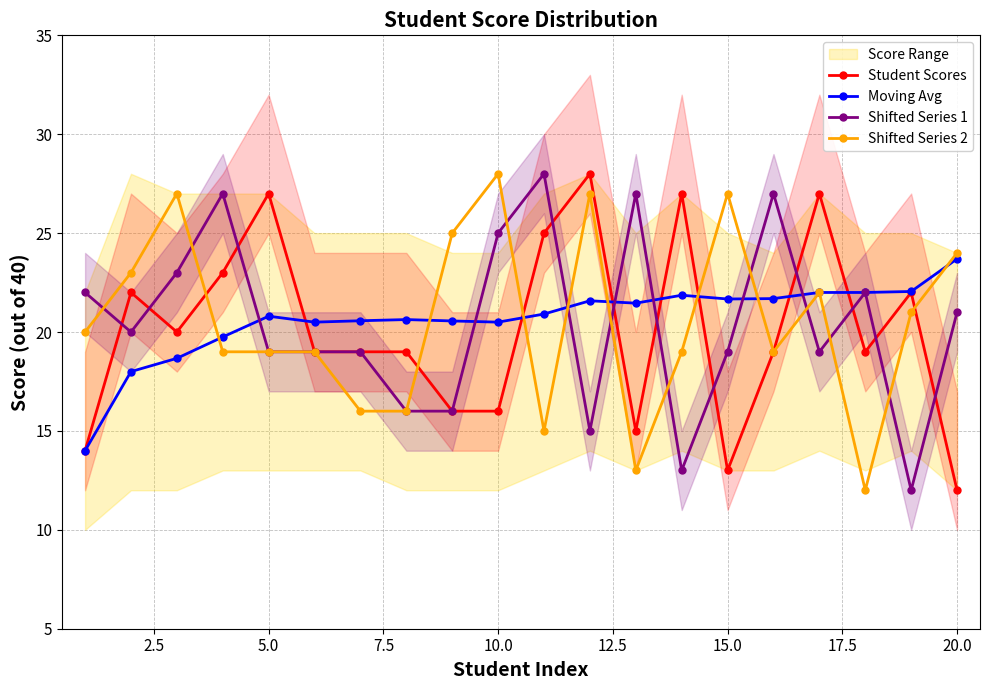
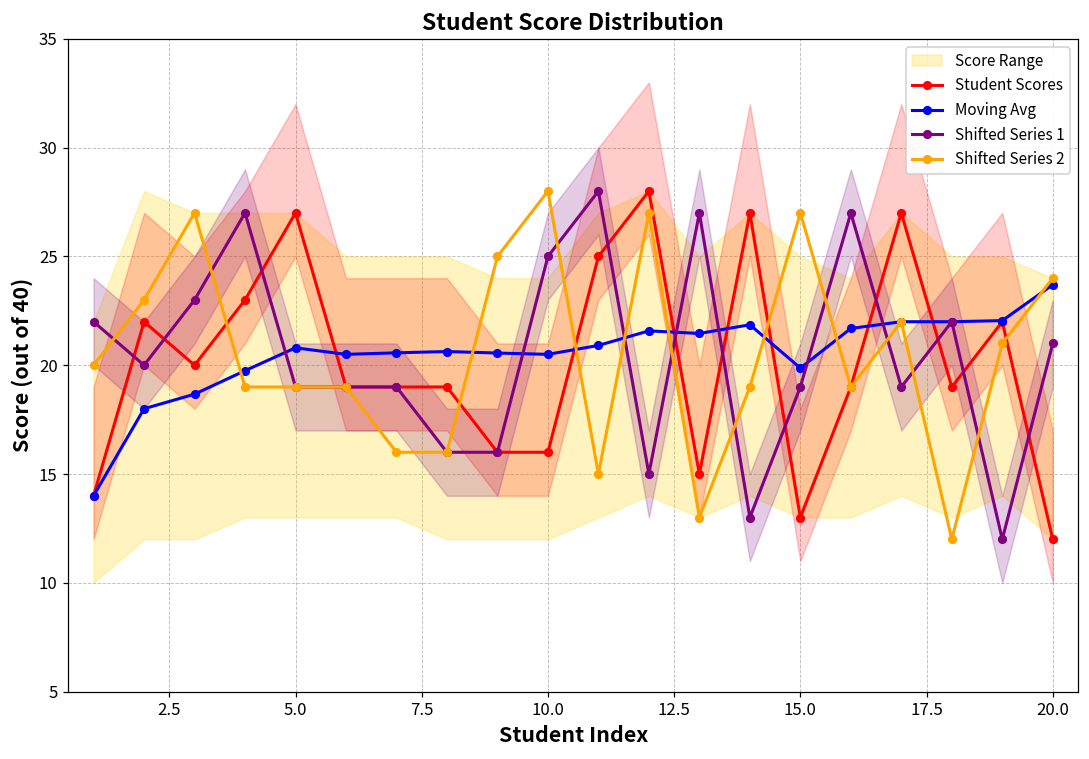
  {
    "Moving Avg": {
      "5.0": 20.8,
      "10.0": 20.5,
-     "15.0": 21.7,
+     "15.0": 19.9,
      "20.0": 23.7
    }
  }
